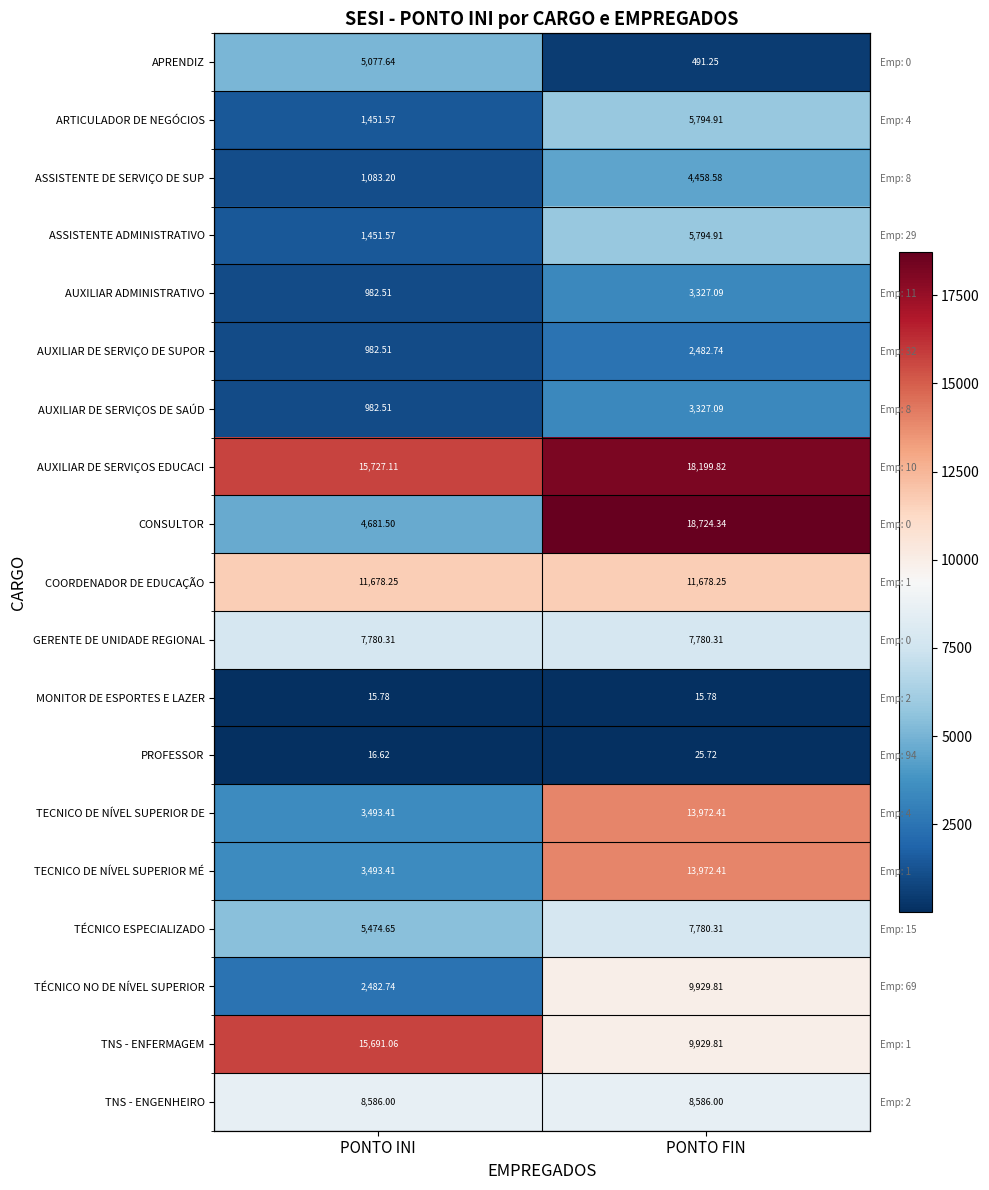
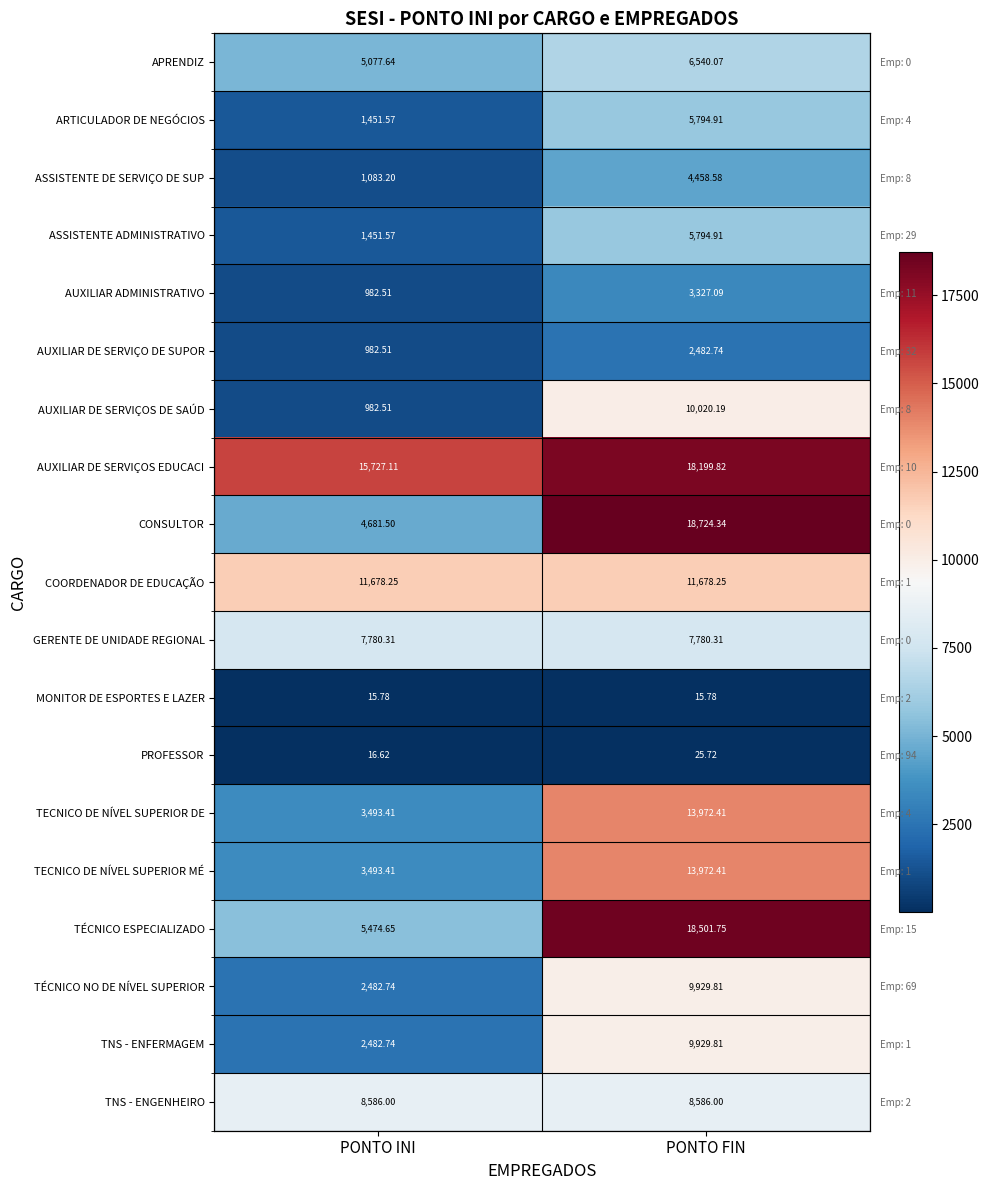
  {
    "APRENDIZ": {
      "PONTO INI": "5,077.64",
-     "PONTO FIN": "491.25"
+     "PONTO FIN": "6,540.07"
    },
    "ARTICULADOR DE NEGÓCIOS": {
      "PONTO INI": "1,451.57",
      "PONTO FIN": "5,794.91"
    },
    "ASSISTENTE DE SERVIÇO DE SUP": {
      "PONTO INI": "1,083.20",
      "PONTO FIN": "4,458.58"
    },
    "ASSISTENTE ADMINISTRATIVO": {
      "PONTO INI": "1,451.57",
      "PONTO FIN": "5,794.91"
    },
    "AUXILIAR ADMINISTRATIVO": {
      "PONTO INI": "982.51",
      "PONTO FIN": "3,327.09"
    },
    "AUXILIAR DE SERVIÇO DE SUPOR": {
      "PONTO INI": "982.51",
      "PONTO FIN": "2,482.74"
    },
    "AUXILIAR DE SERVIÇOS DE SAÚD": {
      "PONTO INI": "982.51",
-     "PONTO FIN": "3,327.09"
+     "PONTO FIN": "10,020.19"
    },
    "AUXILIAR DE SERVIÇOS EDUCACI": {
      "PONTO INI": "15,727.11",
      "PONTO FIN": "18,199.82"
    },
    "CONSULTOR": {
      "PONTO INI": "4,681.50",
      "PONTO FIN": "18,724.34"
    },
    "COORDENADOR DE EDUCAÇÃO": {
      "PONTO INI": "11,678.25",
      "PONTO FIN": "11,678.25"
    },
    "GERENTE DE UNIDADE REGIONAL": {
      "PONTO INI": "7,780.31",
      "PONTO FIN": "7,780.31"
    },
    "MONITOR DE ESPORTES E LAZER": {
      "PONTO INI": "15.78",
      "PONTO FIN": "15.78"
    },
    "PROFESSOR": {
      "PONTO INI": "16.62",
      "PONTO FIN": "25.72"
    },
    "TECNICO DE NÍVEL SUPERIOR DE": {
      "PONTO INI": "3,493.41",
      "PONTO FIN": "13,972.41"
    },
    "TECNICO DE NÍVEL SUPERIOR MÉ": {
      "PONTO INI": "3,493.41",
      "PONTO FIN": "13,972.41"
    },
    "TÉCNICO ESPECIALIZADO": {
      "PONTO INI": "5,474.65",
-     "PONTO FIN": "7,780.31"
+     "PONTO FIN": "18,501.75"
    },
    "TÉCNICO NO DE NÍVEL SUPERIOR": {
      "PONTO INI": "2,482.74",
      "PONTO FIN": "9,929.81"
    },
    "TNS - ENFERMAGEM": {
-     "PONTO INI": "15,691.06",
+     "PONTO INI": "2,482.74",
      "PONTO FIN": "9,929.81"
    },
    "TNS - ENGENHEIRO": {
      "PONTO INI": "8,586.00",
      "PONTO FIN": "8,586.00"
    }
  }
